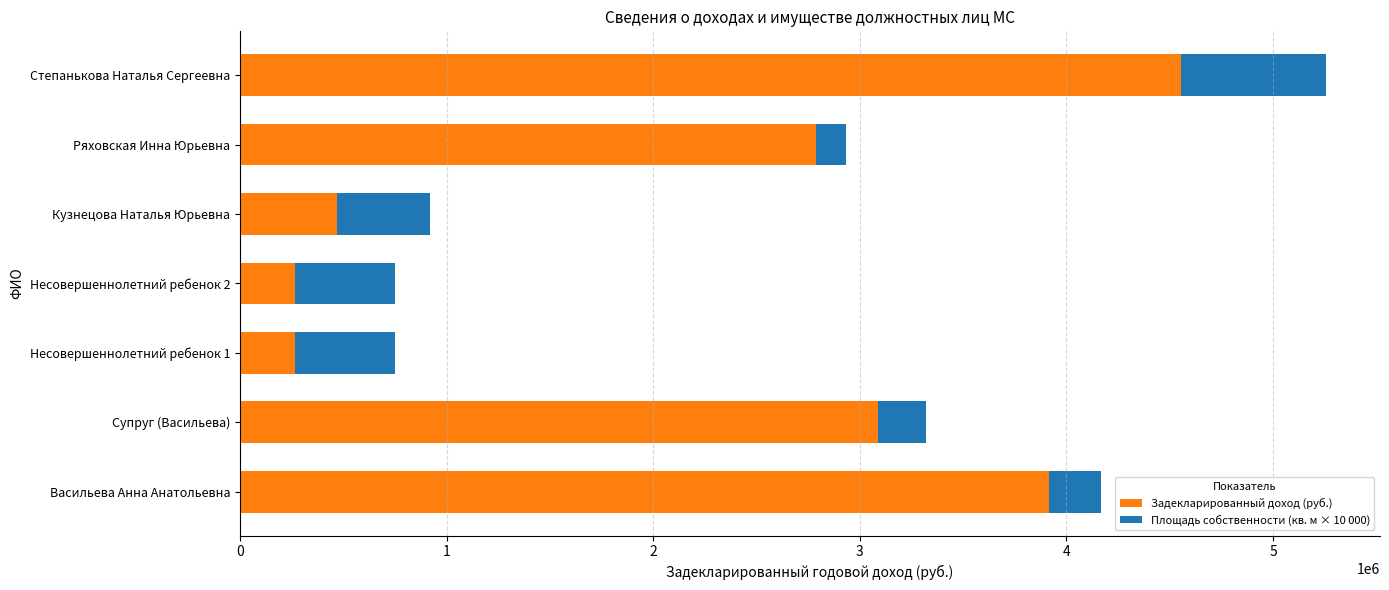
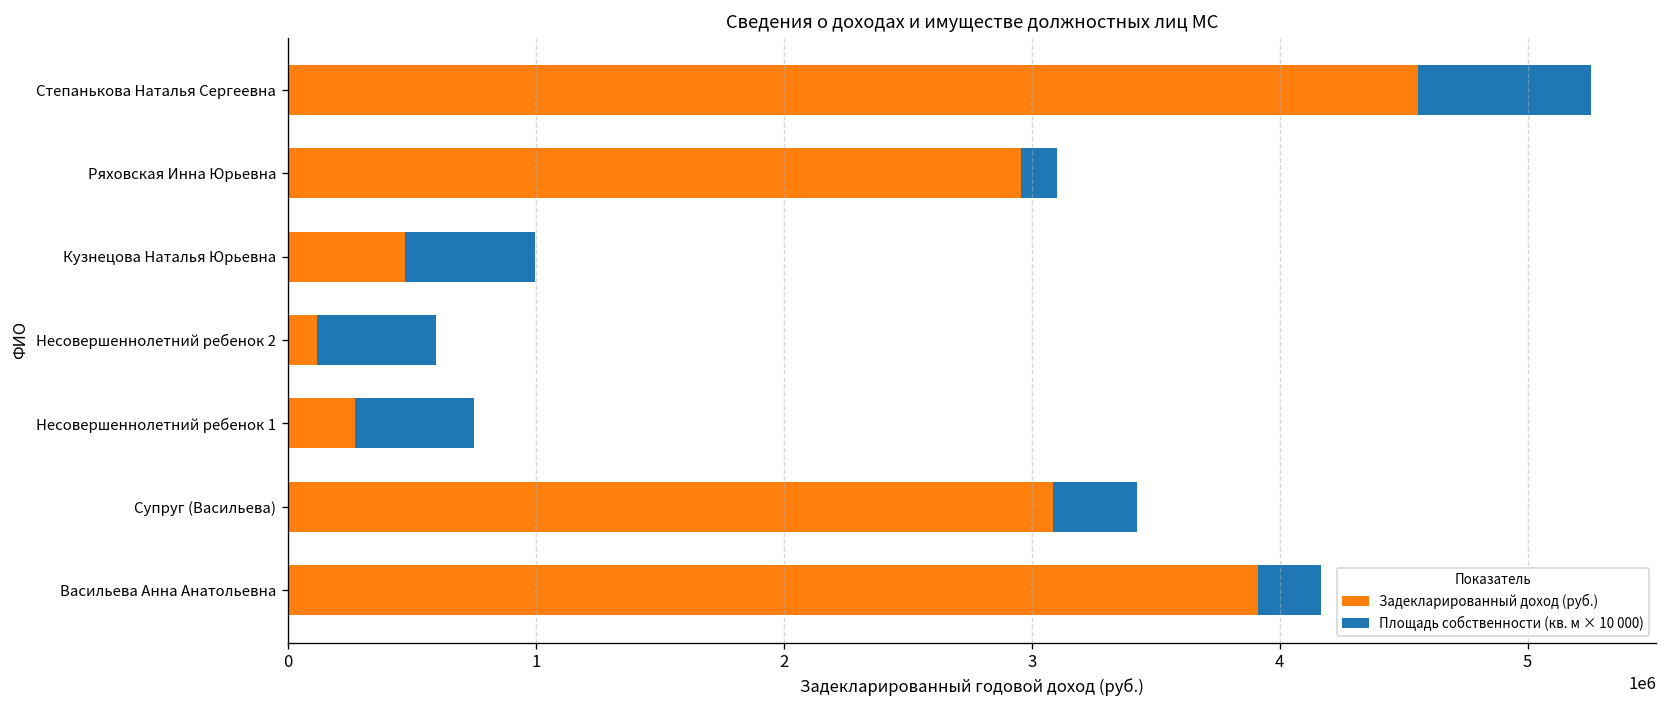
  {
    "Задекларированный доход (руб.)": {
      "Степанькова Наталья Сергеевна": 4560000,
-     "Ряховская Инна Юрьевна": 2790000,
+     "Ряховская Инна Юрьевна": 2960000,
      "Кузнецова Наталья Юрьевна": 470000,
-     "Несовершеннолетний ребенок 2": 270000,
+     "Несовершеннолетний ребенок 2": 120000,
      "Несовершеннолетний ребенок 1": 270000,
      "Супруг (Васильева)": 3090000,
      "Васильева Анна Анатольевна": 3910000
    },
    "Площадь собственности (кв. м × 10 000)": {
      "Степанькова Наталья Сергеевна": 700000,
      "Ряховская Инна Юрьевна": 150000,
-     "Кузнецова Наталья Юрьевна": 450000,
+     "Кузнецова Наталья Юрьевна": 520000,
      "Несовершеннолетний ребенок 2": 480000,
      "Несовершеннолетний ребенок 1": 480000,
-     "Супруг (Васильева)": 240000,
+     "Супруг (Васильева)": 340000,
      "Васильева Анна Анатольевна": 250000
    }
  }
